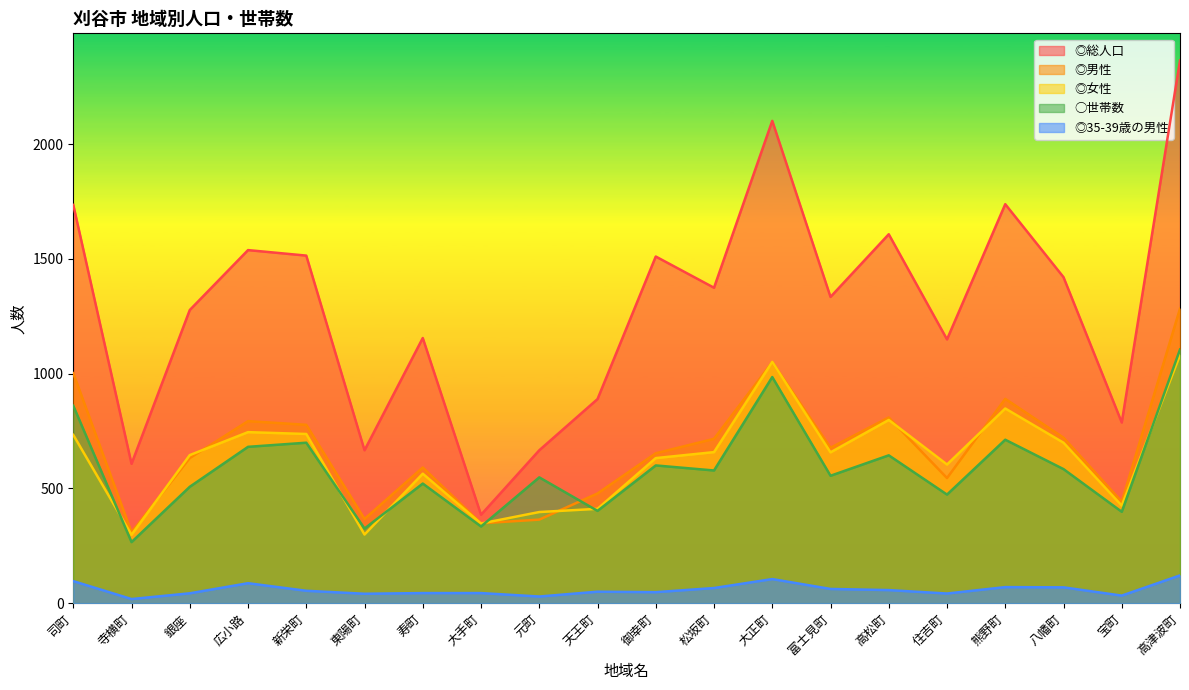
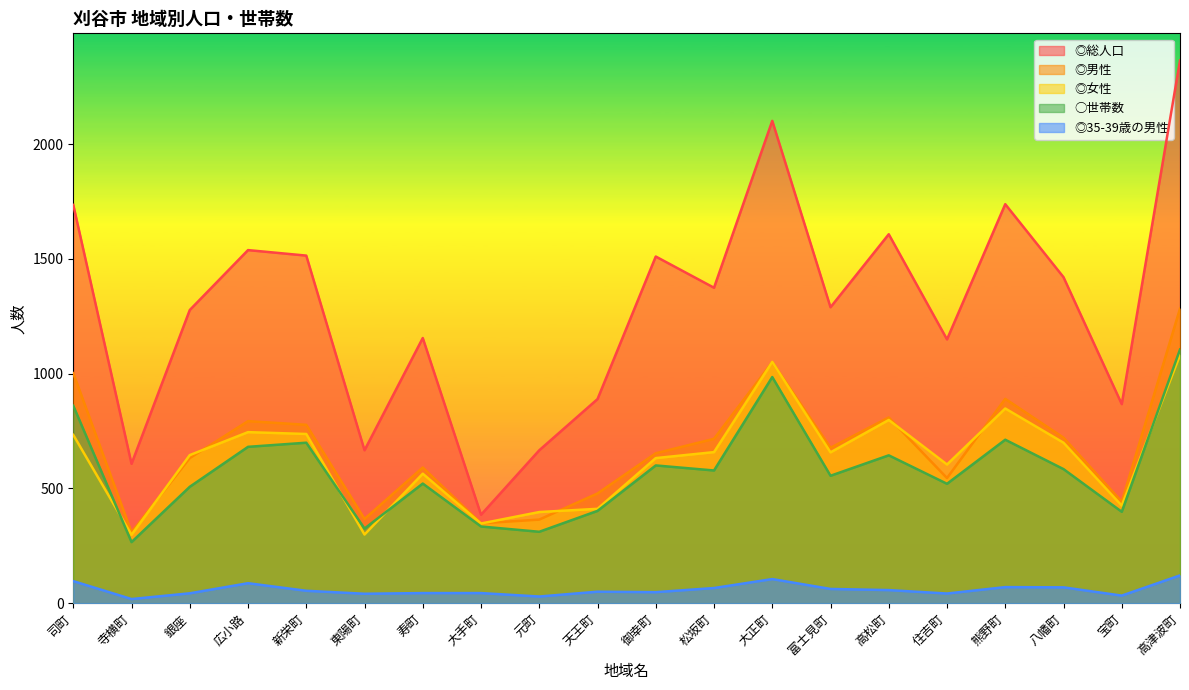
  {
    "◎総人口": {
      "司町": 1740,
      "寺横町": 610,
      "銀座": 1280,
      "広小路": 1540,
      "新栄町": 1510,
      "東陽町": 670,
      "寿町": 1160,
      "大手町": 390,
      "元町": 670,
      "天王町": 890,
      "御幸町": 1510,
      "松坂町": 1370,
      "大正町": 2100,
-     "富士見町": 1330,
+     "富士見町": 1290,
      "高松町": 1610,
      "住吉町": 1150,
      "熊野町": 1740,
      "八幡町": 1420,
-     "宝町": 790,
+     "宝町": 870,
      "高津波町": 2360
    },
    "○世帯数": {
      "司町": 860,
      "寺横町": 270,
      "銀座": 510,
      "広小路": 680,
      "新栄町": 700,
      "東陽町": 330,
      "寿町": 520,
      "大手町": 330,
-     "元町": 550,
+     "元町": 310,
      "御幸町": 600,
      "松坂町": 580,
      "大正町": 990,
      "富士見町": 560,
      "高松町": 640,
-     "住吉町": 470,
+     "住吉町": 520,
      "熊野町": 710,
      "八幡町": 580,
      "宝町": 400,
      "高津波町": 1110
    },
    "◎35-39歳の男性": {
      "司町": 100,
      "寺横町": 20,
      "銀座": 40,
      "広小路": 90,
      "新栄町": 50,
      "東陽町": 40,
      "寿町": 40,
      "大手町": 40,
      "元町": 30,
      "天王町": 50,
      "御幸町": 50,
      "松坂町": 70,
      "大正町": 110,
      "富士見町": 60,
      "高松町": 60,
      "住吉町": 40,
      "熊野町": 70,
      "八幡町": 70,
      "宝町": 30,
      "高津波町": 120
    }
  }
